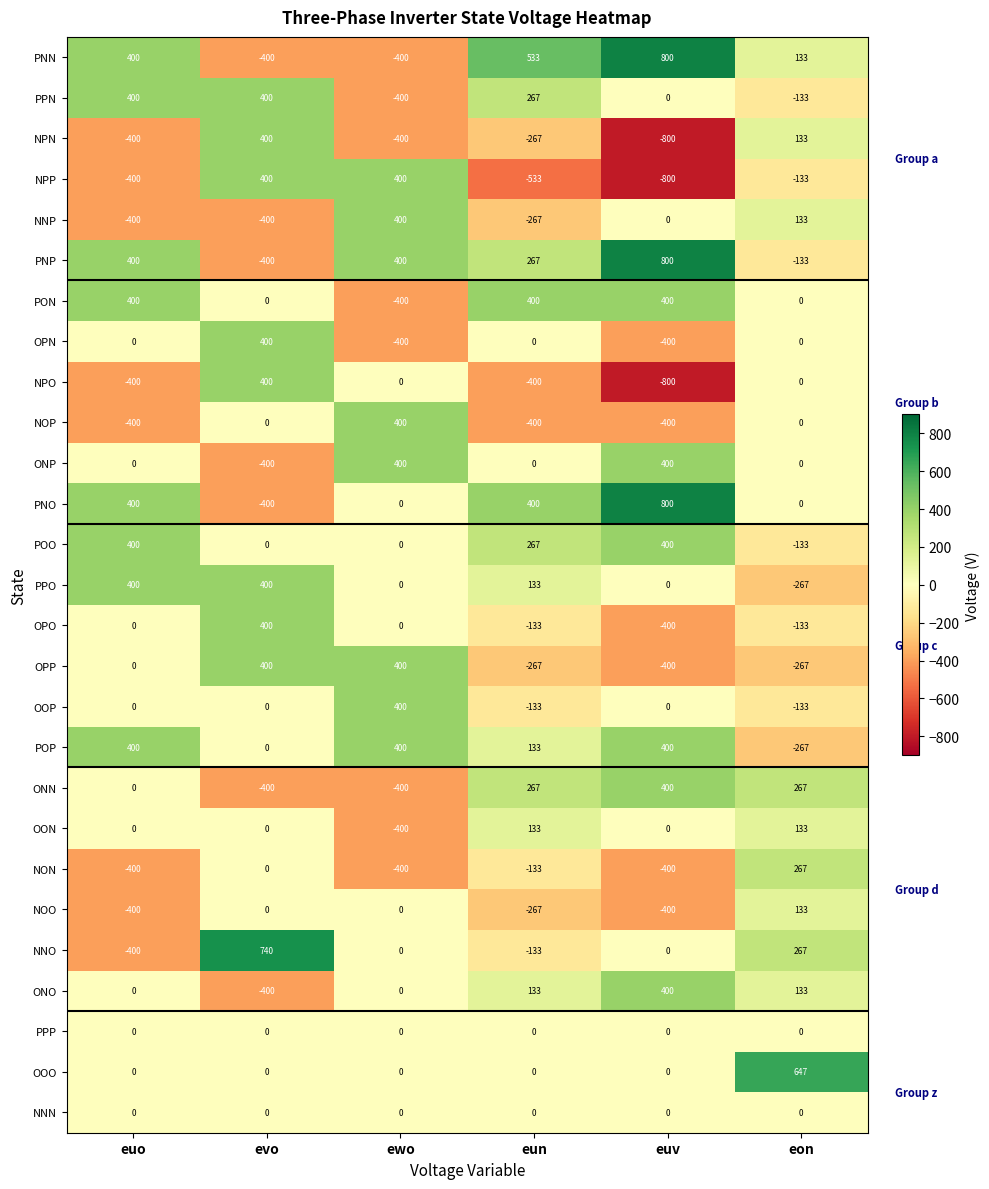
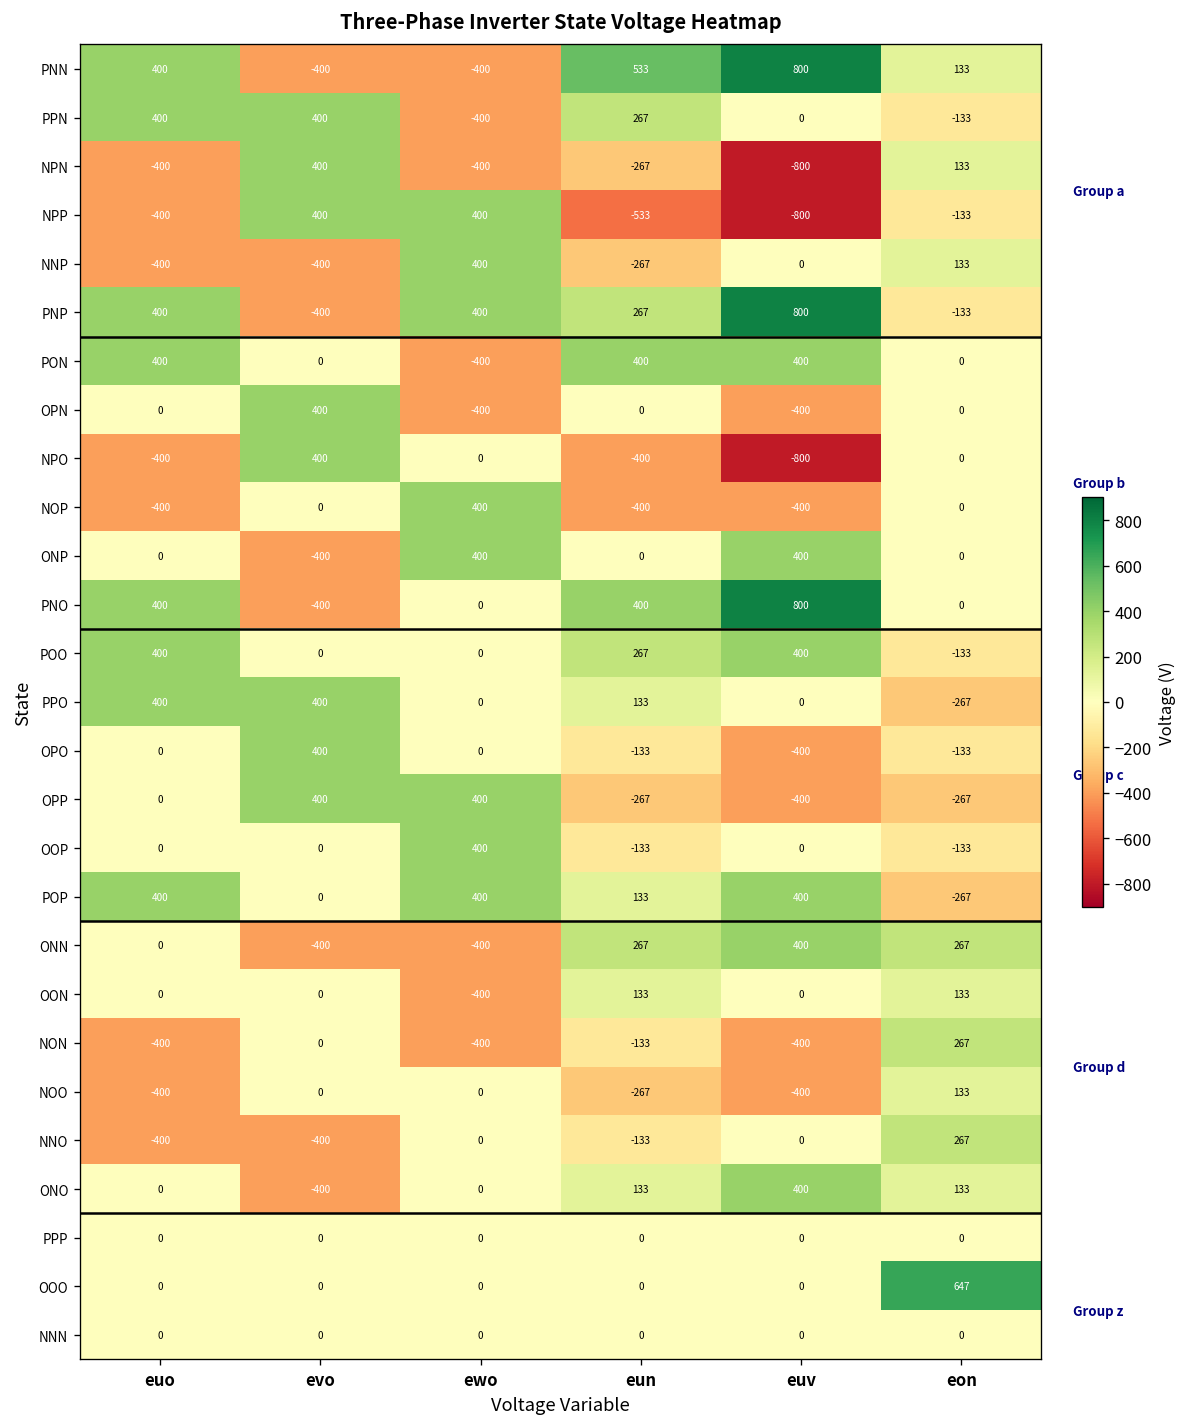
  {
    "PNN": {
      "euo": 400,
      "evo": -400,
      "ewo": -400,
      "eun": 533,
      "euv": 800,
      "eon": 133
    },
    "PPN": {
      "euo": 400,
      "evo": 400,
      "ewo": -400,
      "eun": 267,
      "euv": 0,
      "eon": -133
    },
    "NPN": {
      "euo": -400,
      "evo": 400,
      "ewo": -400,
      "eun": -267,
      "euv": -800,
      "eon": 133
    },
    "NPP": {
      "euo": -400,
      "evo": 400,
      "ewo": 400,
      "eun": -533,
      "euv": -800,
      "eon": -133
    },
    "NNP": {
      "euo": -400,
      "evo": -400,
      "ewo": 400,
      "eun": -267,
      "euv": 0,
      "eon": 133
    },
    "PNP": {
      "euo": 400,
      "evo": -400,
      "ewo": 400,
      "eun": 267,
      "euv": 800,
      "eon": -133
    },
    "PON": {
      "euo": 400,
      "evo": 0,
      "ewo": -400,
      "eun": 400,
      "euv": 400,
      "eon": 0
    },
    "OPN": {
      "euo": 0,
      "evo": 400,
      "ewo": -400,
      "eun": 0,
      "euv": -400,
      "eon": 0
    },
    "NPO": {
      "euo": -400,
      "evo": 400,
      "ewo": 0,
      "eun": -400,
      "euv": -800,
      "eon": 0
    },
    "NOP": {
      "euo": -400,
      "evo": 0,
      "ewo": 400,
      "eun": -400,
      "euv": -400,
      "eon": 0
    },
    "ONP": {
      "euo": 0,
      "evo": -400,
      "ewo": 400,
      "eun": 0,
      "euv": 400,
      "eon": 0
    },
    "PNO": {
      "euo": 400,
      "evo": -400,
      "ewo": 0,
      "eun": 400,
      "euv": 800,
      "eon": 0
    },
    "POO": {
      "euo": 400,
      "evo": 0,
      "ewo": 0,
      "eun": 267,
      "euv": 400,
      "eon": -133
    },
    "PPO": {
      "euo": 400,
      "evo": 400,
      "ewo": 0,
      "eun": 133,
      "euv": 0,
      "eon": -267
    },
    "OPO": {
      "euo": 0,
      "evo": 400,
      "ewo": 0,
      "eun": -133,
      "euv": -400,
      "eon": -133
    },
    "OPP": {
      "euo": 0,
      "evo": 400,
      "ewo": 400,
      "eun": -267,
      "euv": -400,
      "eon": -267
    },
    "OOP": {
      "euo": 0,
      "evo": 0,
      "ewo": 400,
      "eun": -133,
      "euv": 0,
      "eon": -133
    },
    "POP": {
      "euo": 400,
      "evo": 0,
      "ewo": 400,
      "eun": 133,
      "euv": 400,
      "eon": -267
    },
    "ONN": {
      "euo": 0,
      "evo": -400,
      "ewo": -400,
      "eun": 267,
      "euv": 400,
      "eon": 267
    },
    "OON": {
      "euo": 0,
      "evo": 0,
      "ewo": -400,
      "eun": 133,
      "euv": 0,
      "eon": 133
    },
    "NON": {
      "euo": -400,
      "evo": 0,
      "ewo": -400,
      "eun": -133,
      "euv": -400,
      "eon": 267
    },
    "NOO": {
      "euo": -400,
      "evo": 0,
      "ewo": 0,
      "eun": -267,
      "euv": -400,
      "eon": 133
    },
    "NNO": {
      "euo": -400,
-     "evo": 740,
+     "evo": -400,
      "ewo": 0,
      "eun": -133,
      "euv": 0,
      "eon": 267
    },
    "ONO": {
      "euo": 0,
      "evo": -400,
      "ewo": 0,
      "eun": 133,
      "euv": 400,
      "eon": 133
    },
    "PPP": {
      "euo": 0,
      "evo": 0,
      "ewo": 0,
      "eun": 0,
      "euv": 0,
      "eon": 0
    },
    "OOO": {
      "euo": 0,
      "evo": 0,
      "ewo": 0,
      "eun": 0,
      "euv": 0,
      "eon": 647
    },
    "NNN": {
      "euo": 0,
      "evo": 0,
      "ewo": 0,
      "eun": 0,
      "euv": 0,
      "eon": 0
    }
  }
